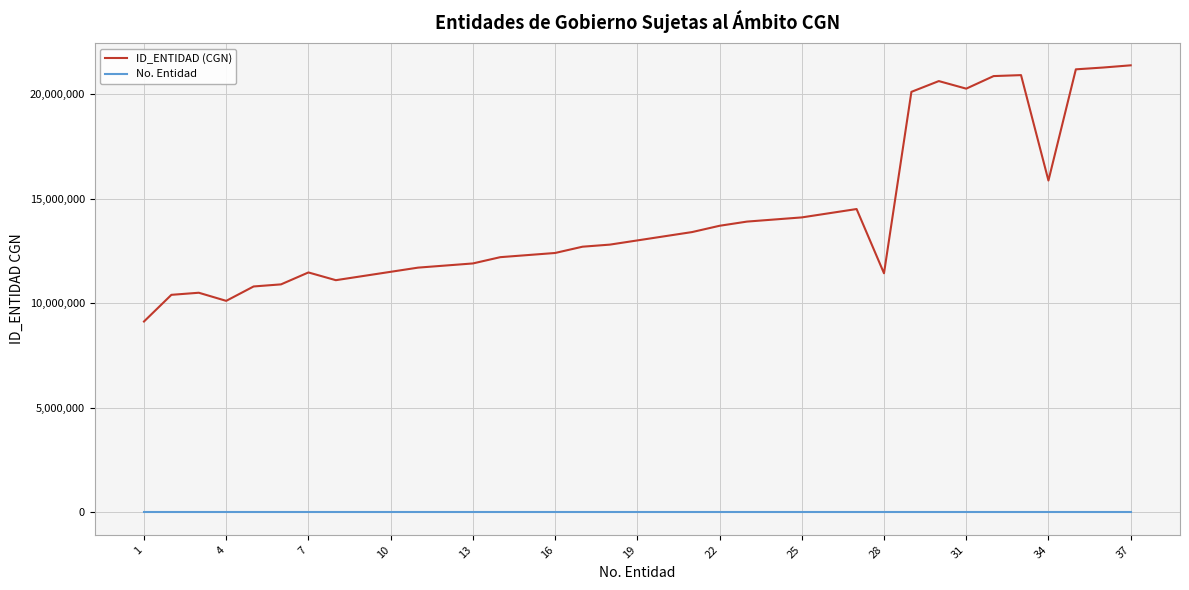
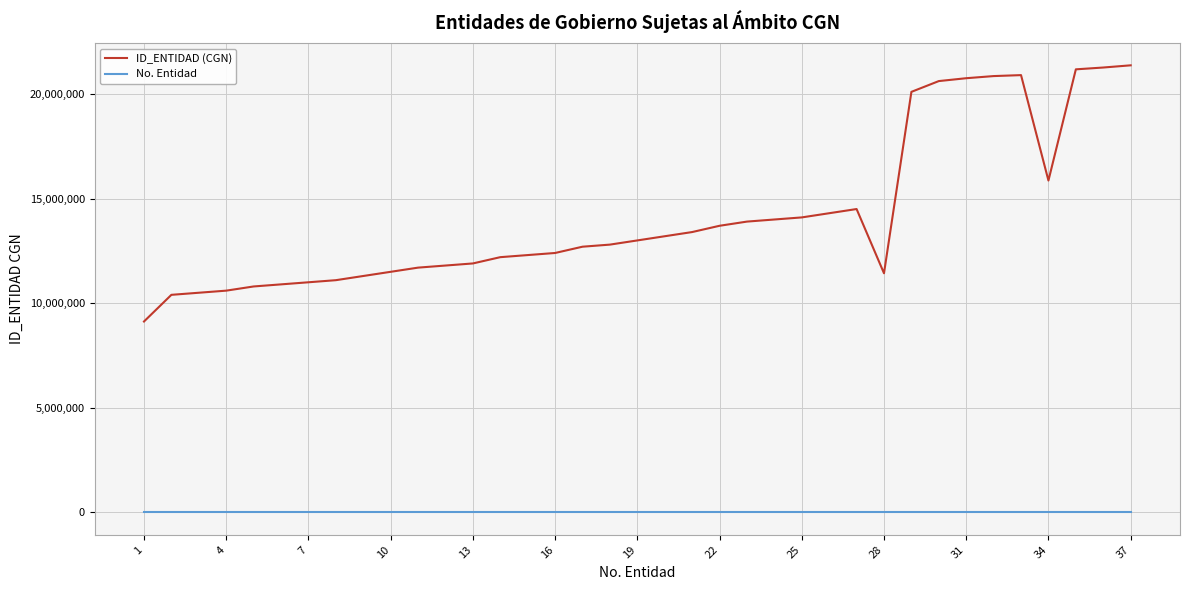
  {
    "ID_ENTIDAD (CGN)": {
      "1": "9,100,000",
-     "4": "10,100,000",
-     "7": "11,500,000",
+     "4": "10,600,000",
+     "7": "11,000,000",
      "10": "11,500,000",
      "13": "11,900,000",
      "16": "12,400,000",
      "19": "13,000,000",
      "22": "13,700,000",
      "25": "14,100,000",
      "28": "11,400,000",
-     "31": "20,300,000",
+     "31": "20,800,000",
      "34": "15,900,000",
      "37": "21,400,000"
    },
    "No. Entidad": {
      "1": "0",
      "4": "0",
      "7": "0",
      "10": "0",
      "13": "0",
      "16": "0",
      "19": "0",
      "22": "0",
      "25": "0",
      "28": "0",
      "31": "0",
      "34": "0",
      "37": "0"
    }
  }
